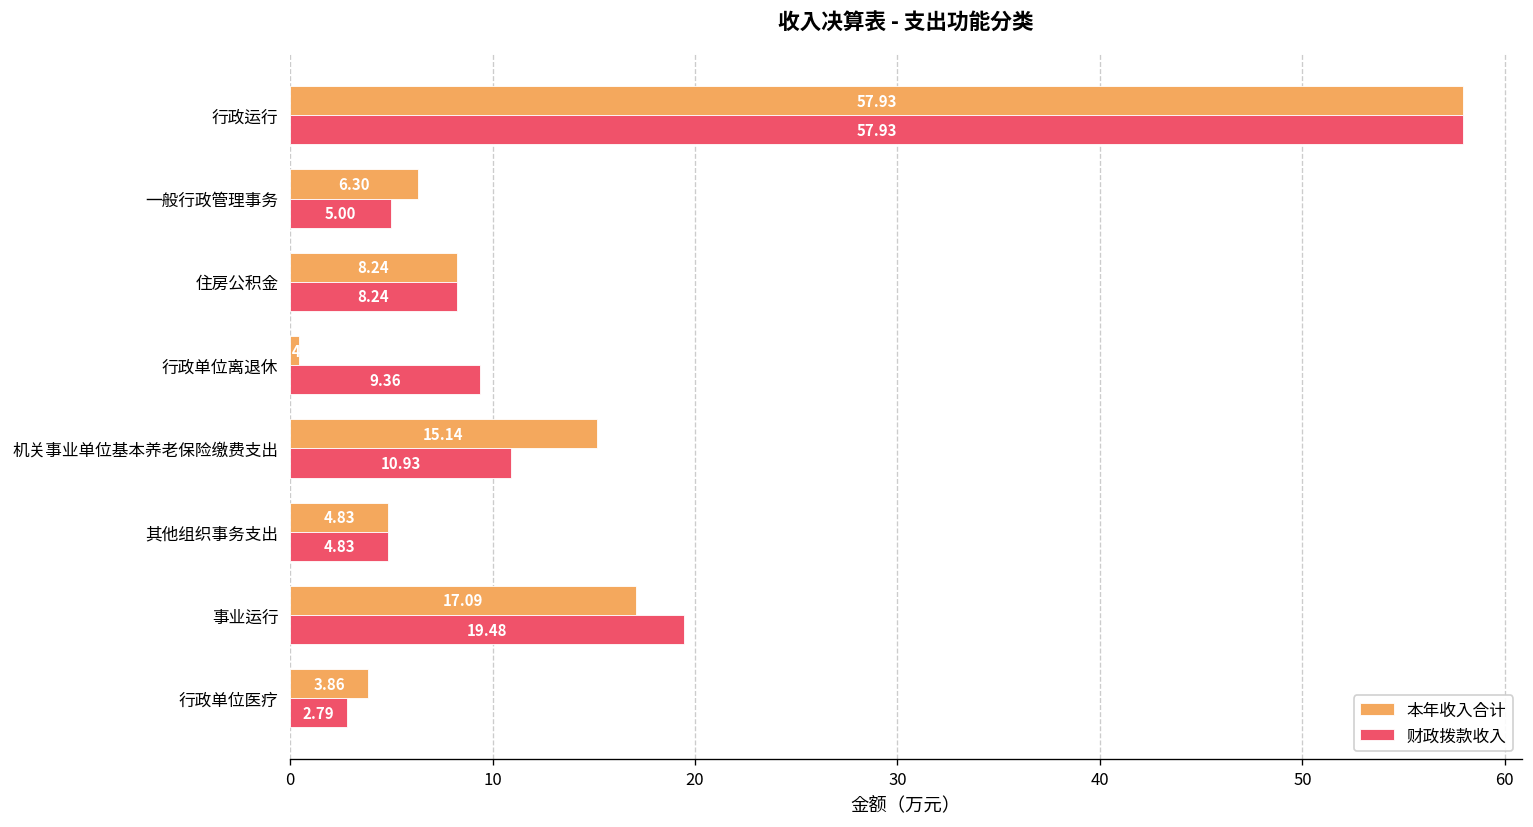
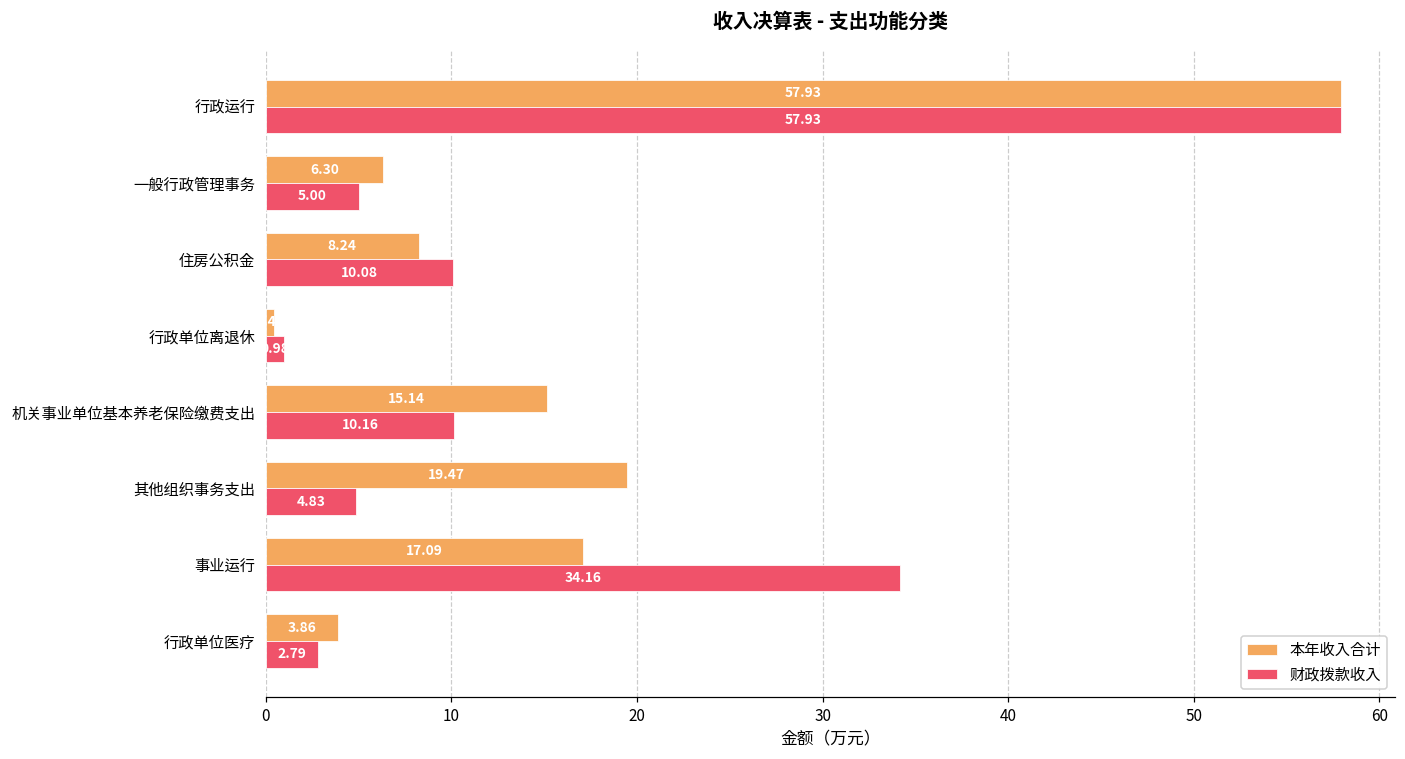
  {
    "本年收入合计": {
      "行政运行": 57.93,
      "一般行政管理事务": 6.30,
      "住房公积金": 8.24,
      "机关事业单位基本养老保险缴费支出": 15.14,
-     "其他组织事务支出": 4.83,
+     "其他组织事务支出": 19.47,
      "事业运行": 17.09,
      "行政单位医疗": 3.86
    },
    "财政拨款收入": {
      "行政运行": 57.93,
      "一般行政管理事务": 5.00,
-     "住房公积金": 8.24,
-     "行政单位离退休": 9.4,
-     "机关事业单位基本养老保险缴费支出": 10.93,
+     "住房公积金": 10.08,
+     "行政单位离退休": 1.0,
+     "机关事业单位基本养老保险缴费支出": 10.16,
      "其他组织事务支出": 4.83,
-     "事业运行": 19.48,
+     "事业运行": 34.16,
      "行政单位医疗": 2.79
    }
  }
